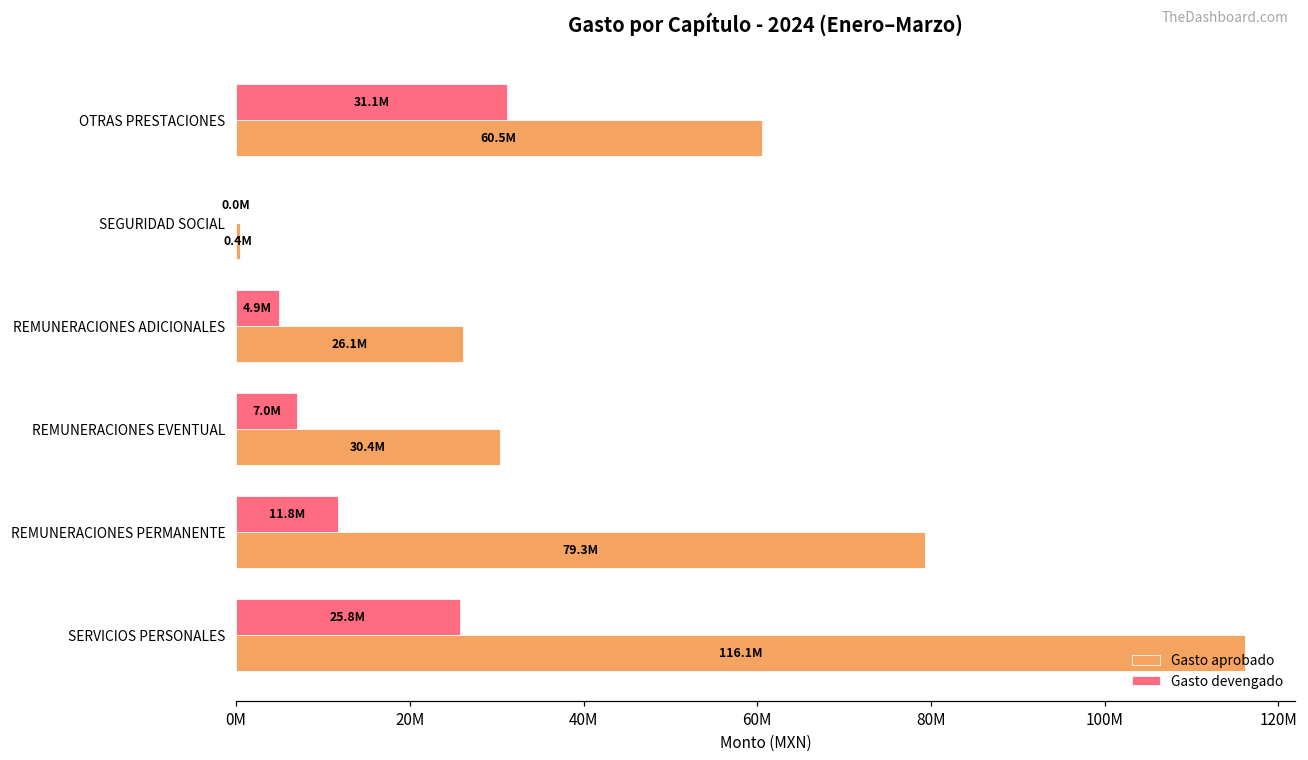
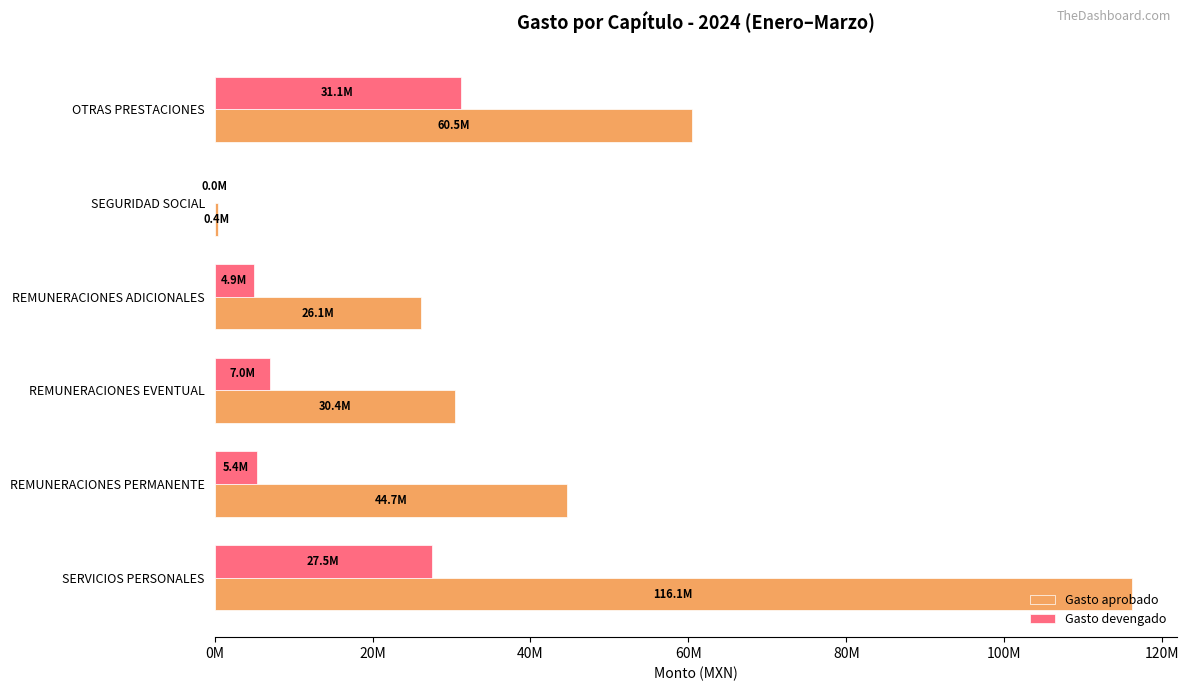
  {
    "Gasto aprobado": {
      "OTRAS PRESTACIONES": "60.5M",
      "SEGURIDAD SOCIAL": "0.4M",
      "REMUNERACIONES ADICIONALES": "26.1M",
      "REMUNERACIONES EVENTUAL": "30.4M",
-     "REMUNERACIONES PERMANENTE": "79.3M",
+     "REMUNERACIONES PERMANENTE": "44.7M",
      "SERVICIOS PERSONALES": "116.1M"
    },
    "Gasto devengado": {
      "OTRAS PRESTACIONES": "31.1M",
      "SEGURIDAD SOCIAL": "0.0M",
      "REMUNERACIONES ADICIONALES": "4.9M",
      "REMUNERACIONES EVENTUAL": "7.0M",
-     "REMUNERACIONES PERMANENTE": "11.8M",
-     "SERVICIOS PERSONALES": "25.8M"
+     "REMUNERACIONES PERMANENTE": "5.4M",
+     "SERVICIOS PERSONALES": "27.5M"
    }
  }
